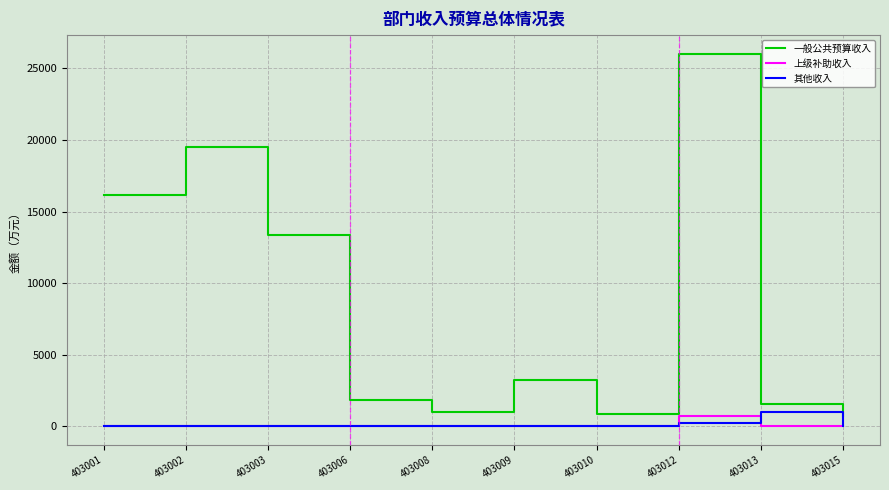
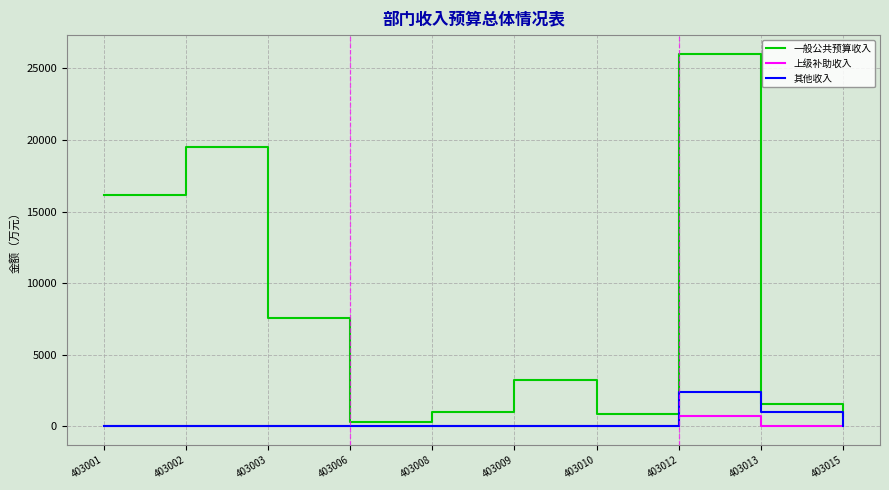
  {
    "一般公共预算收入": {
      "403001": 16200,
      "403002": 19500,
-     "403003": 13300,
-     "403006": 1900,
+     "403003": 7500,
+     "403006": 300,
      "403008": 1000,
      "403009": 3200,
      "403010": 900,
      "403012": 26000,
      "403013": 1600,
      "403015": 700
    },
    "上级补助收入": {
      "403012": 700,
      "403013": 0
    },
    "其他收入": {
-     "403012": 300,
+     "403012": 2400,
      "403013": 1000
    }
  }
